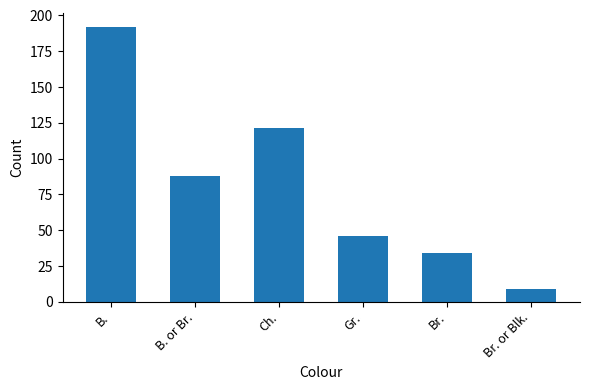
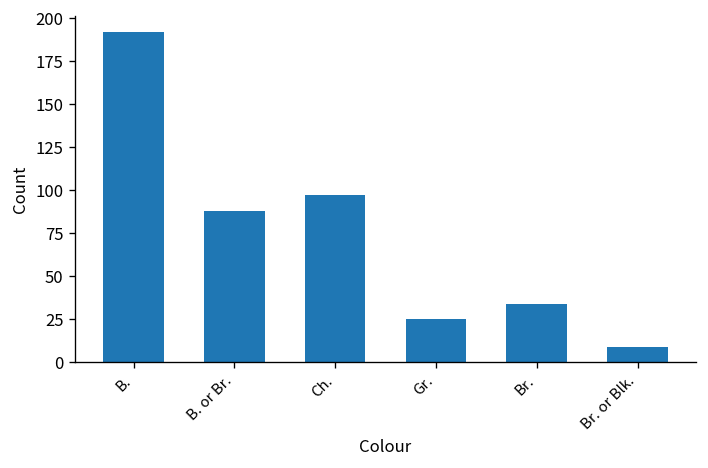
  {
    "B.": 192,
    "B. or Br.": 88,
-   "Ch.": 121,
-   "Gr.": 46,
+   "Ch.": 97,
+   "Gr.": 25,
    "Br.": 34,
    "Br. or Blk.": 9
  }
